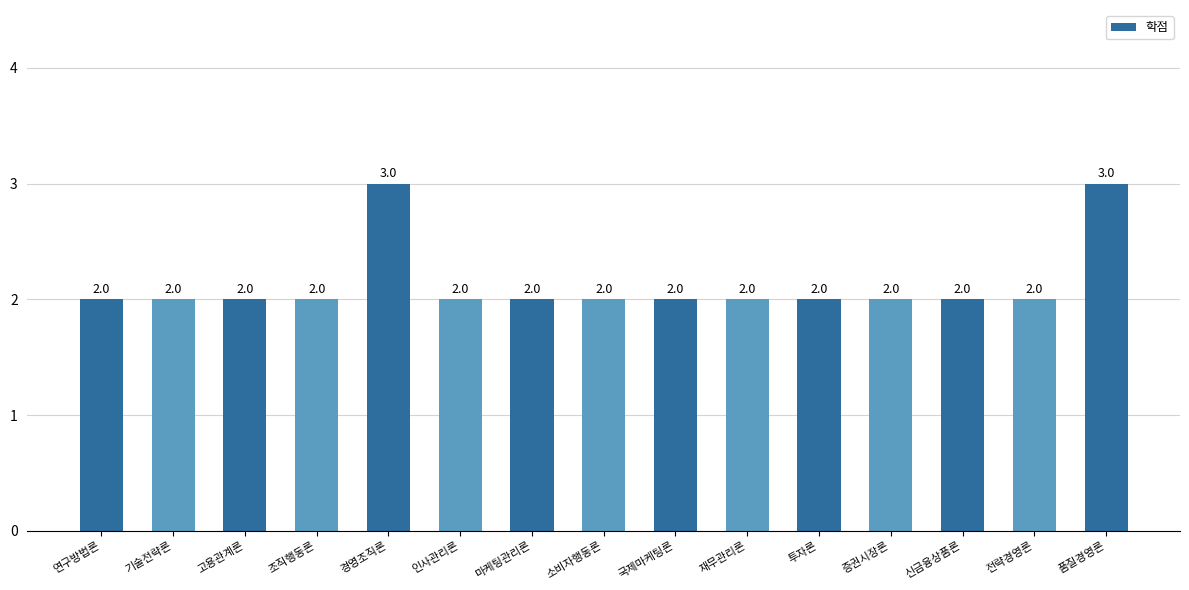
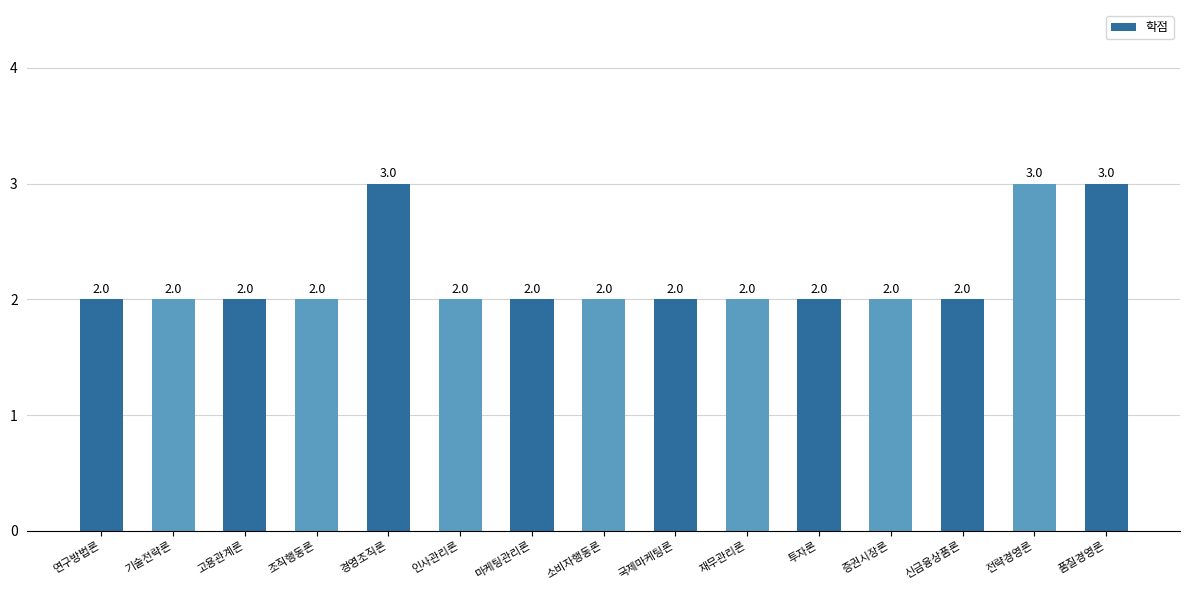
  {
    "연구방법론": 2.0,
    "기술전략론": 2.0,
    "고용관계론": 2.0,
    "조직행동론": 2.0,
    "경영조직론": 3.0,
    "인사관리론": 2.0,
    "마케팅관리론": 2.0,
    "소비자행동론": 2.0,
    "국제마케팅론": 2.0,
    "재무관리론": 2.0,
    "투자론": 2.0,
    "증권시장론": 2.0,
    "신금융상품론": 2.0,
-   "전략경영론": 2.0,
+   "전략경영론": 3.0,
    "품질경영론": 3.0
  }
